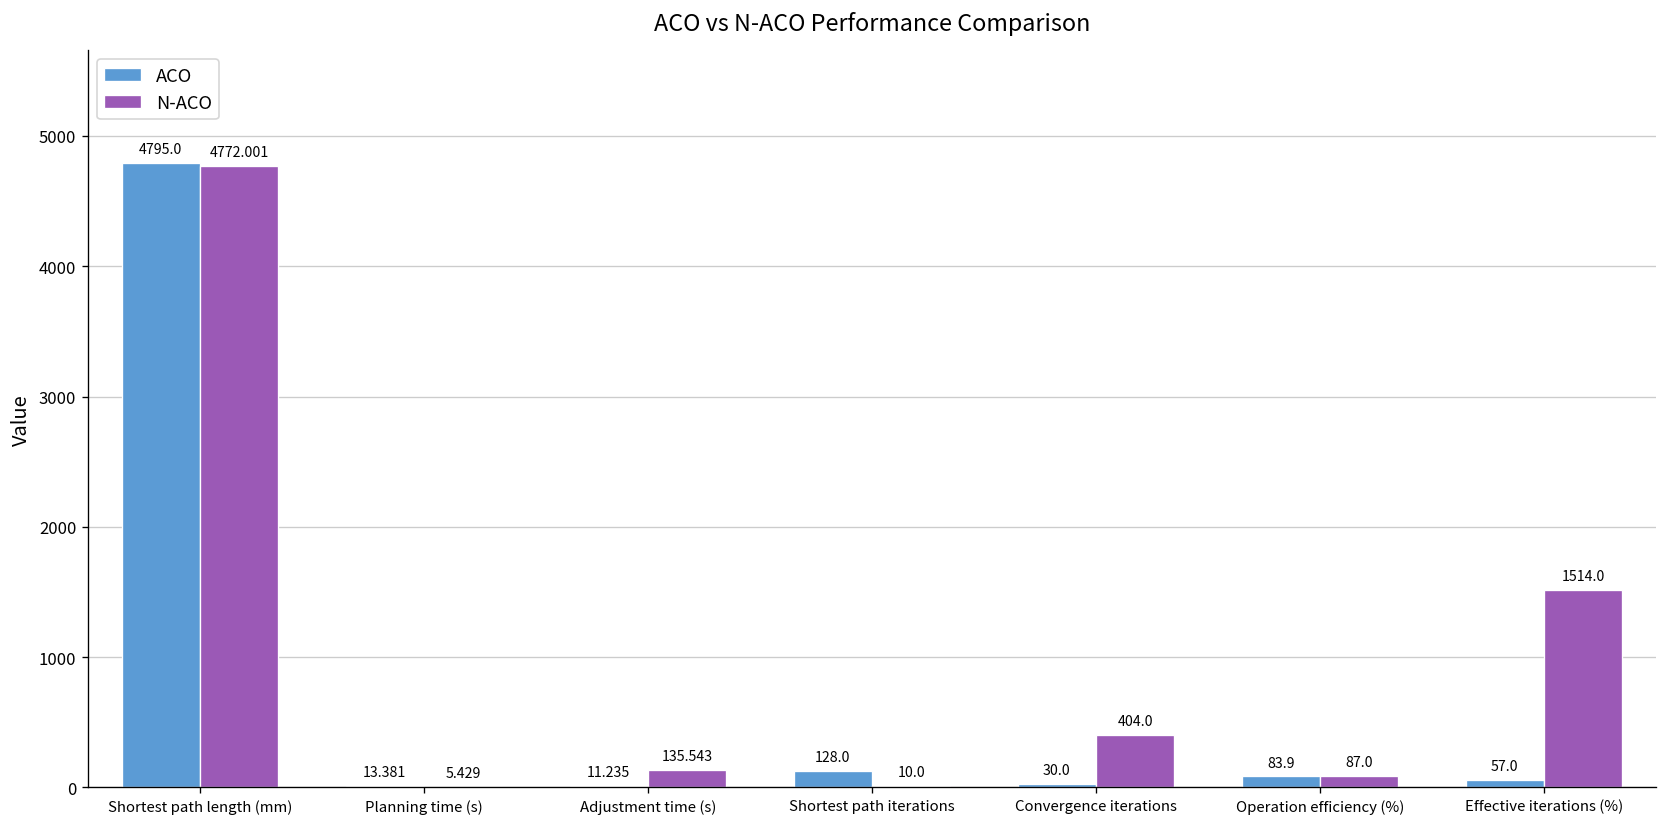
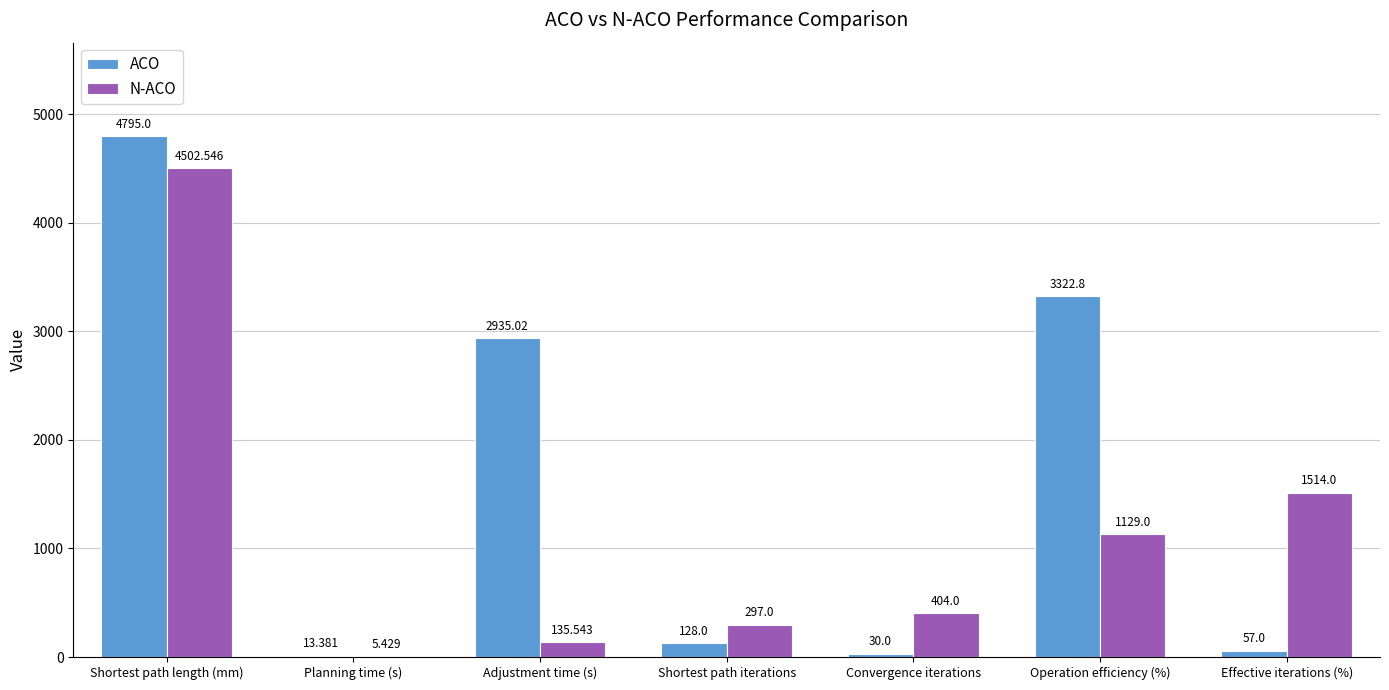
  {
    "ACO": {
      "Shortest path length (mm)": 4795.0,
      "Planning time (s)": 13.381,
-     "Adjustment time (s)": 11.235,
+     "Adjustment time (s)": 2935.02,
      "Shortest path iterations": 128.0,
      "Convergence iterations": 30.0,
-     "Operation efficiency (%)": 83.9,
+     "Operation efficiency (%)": 3322.8,
      "Effective iterations (%)": 57.0
    },
    "N-ACO": {
-     "Shortest path length (mm)": 4772.001,
+     "Shortest path length (mm)": 4502.546,
      "Planning time (s)": 5.429,
      "Adjustment time (s)": 135.543,
-     "Shortest path iterations": 10.0,
+     "Shortest path iterations": 297.0,
      "Convergence iterations": 404.0,
-     "Operation efficiency (%)": 87.0,
+     "Operation efficiency (%)": 1129.0,
      "Effective iterations (%)": 1514.0
    }
  }
